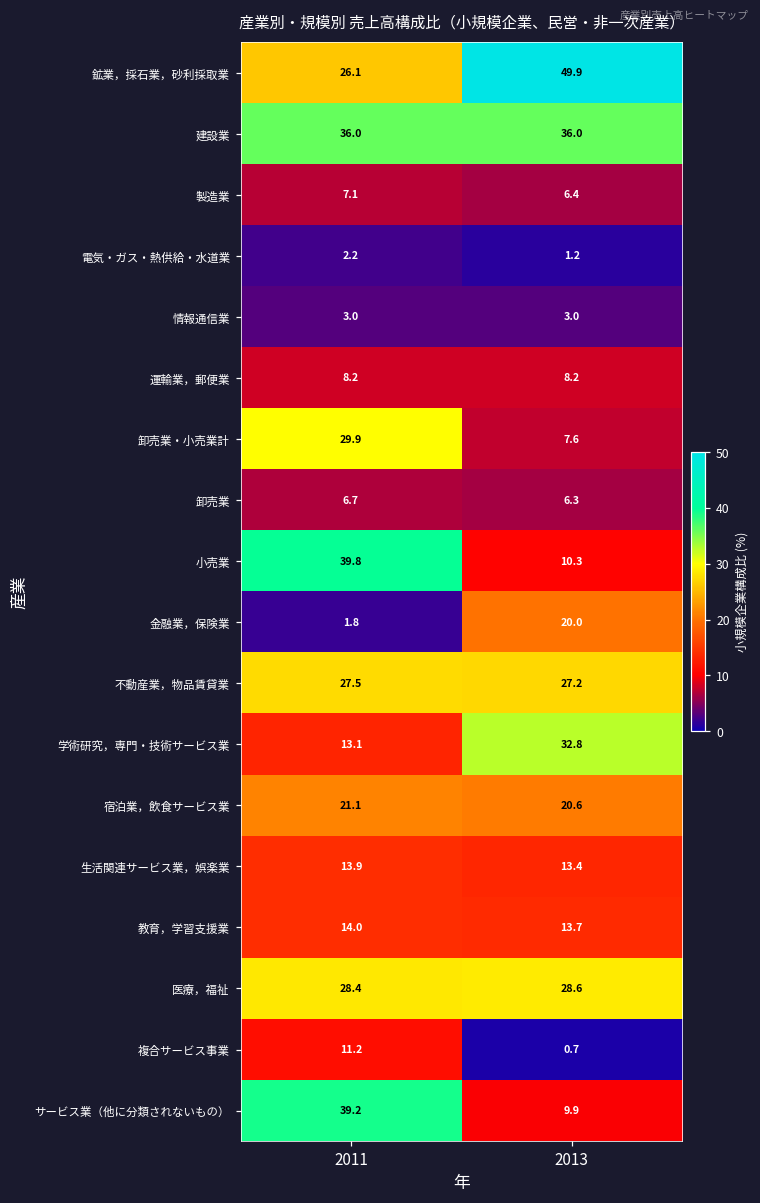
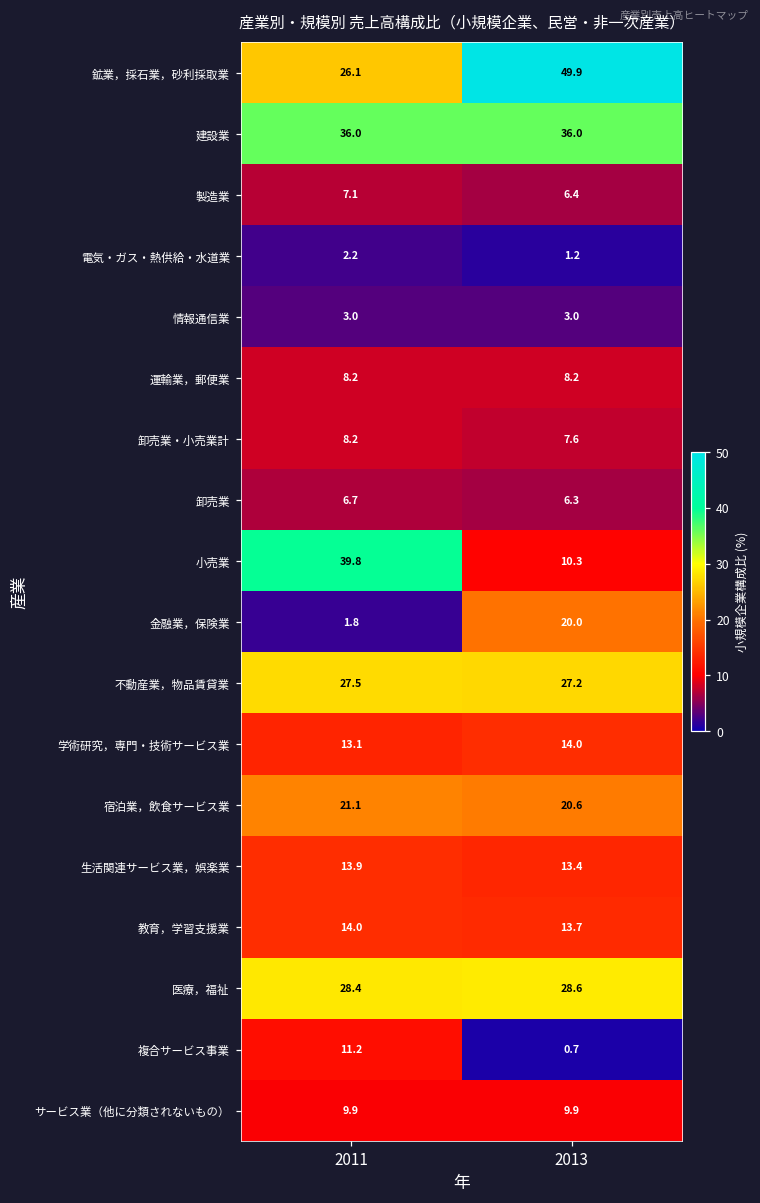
  {
    "鉱業，採石業，砂利採取業": {
      "2011": 26.1,
      "2013": 49.9
    },
    "建設業": {
      "2011": 36.0,
      "2013": 36.0
    },
    "製造業": {
      "2011": 7.1,
      "2013": 6.4
    },
    "電気・ガス・熱供給・水道業": {
      "2011": 2.2,
      "2013": 1.2
    },
    "情報通信業": {
      "2011": 3.0,
      "2013": 3.0
    },
    "運輸業，郵便業": {
      "2011": 8.2,
      "2013": 8.2
    },
    "卸売業・小売業計": {
-     "2011": 29.9,
+     "2011": 8.2,
      "2013": 7.6
    },
    "卸売業": {
      "2011": 6.7,
      "2013": 6.3
    },
    "小売業": {
      "2011": 39.8,
      "2013": 10.3
    },
    "金融業，保険業": {
      "2011": 1.8,
      "2013": 20.0
    },
    "不動産業，物品賃貸業": {
      "2011": 27.5,
      "2013": 27.2
    },
    "学術研究，専門・技術サービス業": {
      "2011": 13.1,
-     "2013": 32.8
+     "2013": 14.0
    },
    "宿泊業，飲食サービス業": {
      "2011": 21.1,
      "2013": 20.6
    },
    "生活関連サービス業，娯楽業": {
      "2011": 13.9,
      "2013": 13.4
    },
    "教育，学習支援業": {
      "2011": 14.0,
      "2013": 13.7
    },
    "医療，福祉": {
      "2011": 28.4,
      "2013": 28.6
    },
    "複合サービス事業": {
      "2011": 11.2,
      "2013": 0.7
    },
    "サービス業（他に分類されないもの）": {
-     "2011": 39.2,
+     "2011": 9.9,
      "2013": 9.9
    }
  }
